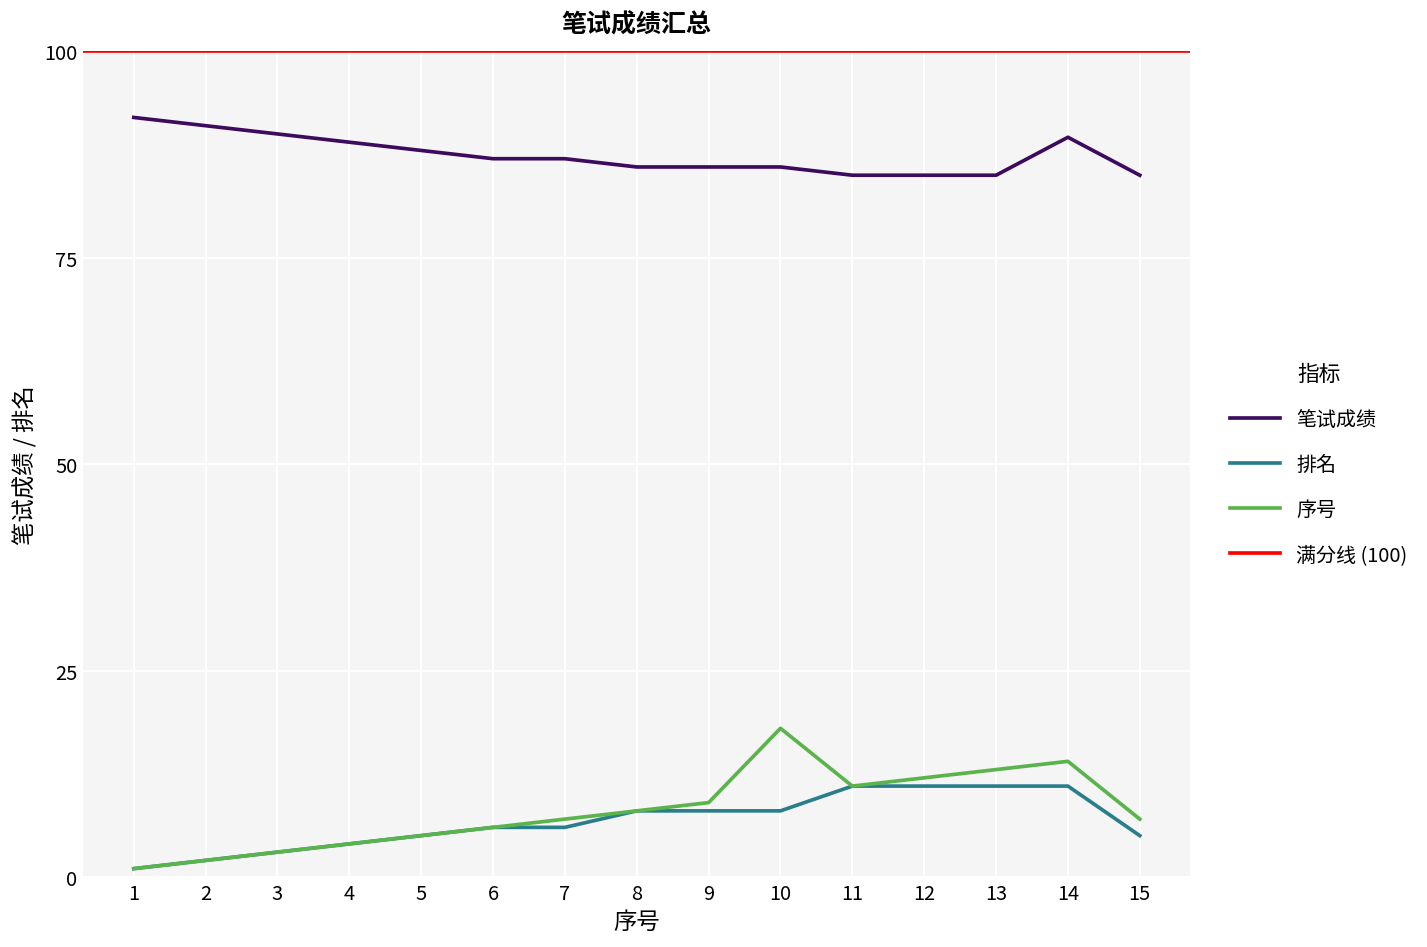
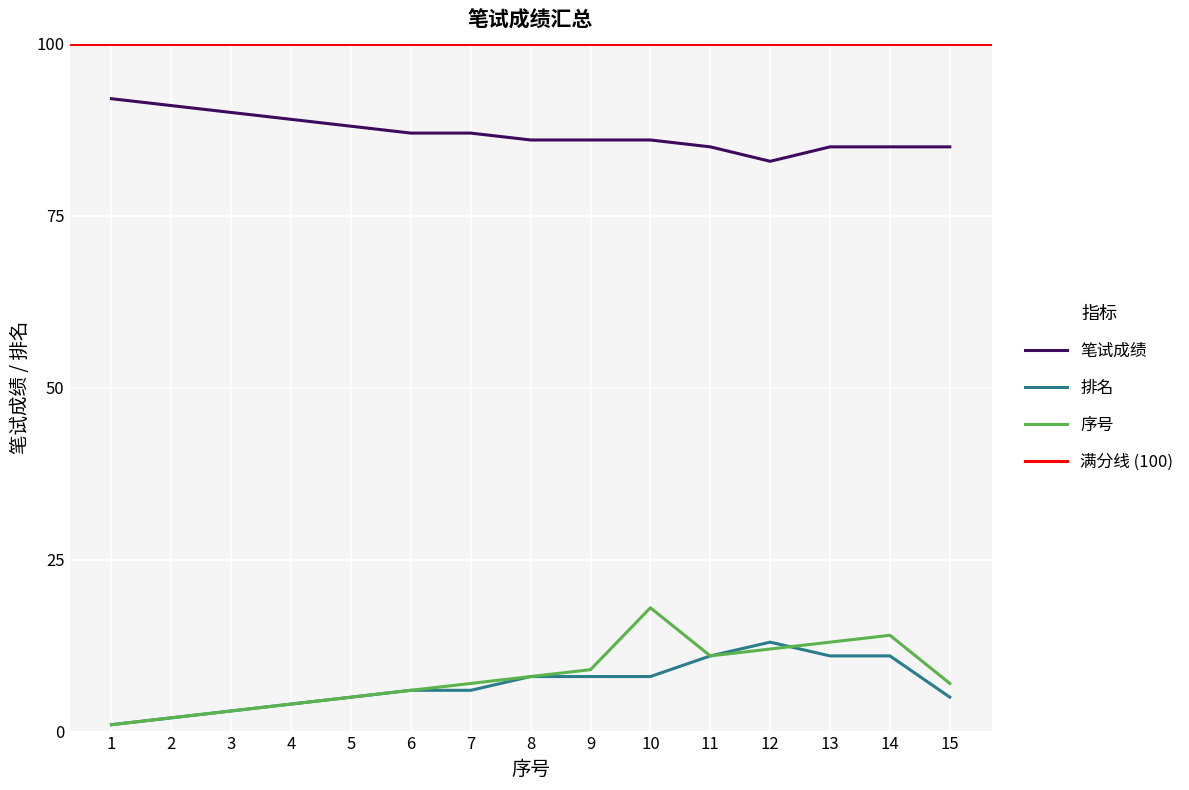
  {
    "笔试成绩": {
      "1": 92,
      "2": 91,
      "3": 90,
      "4": 89,
      "5": 88,
      "6": 87,
      "7": 87,
      "8": 86,
      "9": 86,
      "10": 86,
      "11": 85,
-     "12": 85,
+     "12": 83,
      "13": 85,
-     "14": 90,
+     "14": 85,
      "15": 85
    },
    "排名": {
      "7": 6,
      "9": 8,
      "10": 8,
-     "12": 11,
+     "12": 13,
      "13": 11,
      "14": 11,
      "15": 5
    },
    "序号": {
      "7": 7,
      "9": 9,
      "10": 18,
      "12": 12,
      "13": 13,
      "14": 14,
      "15": 7
    }
  }
